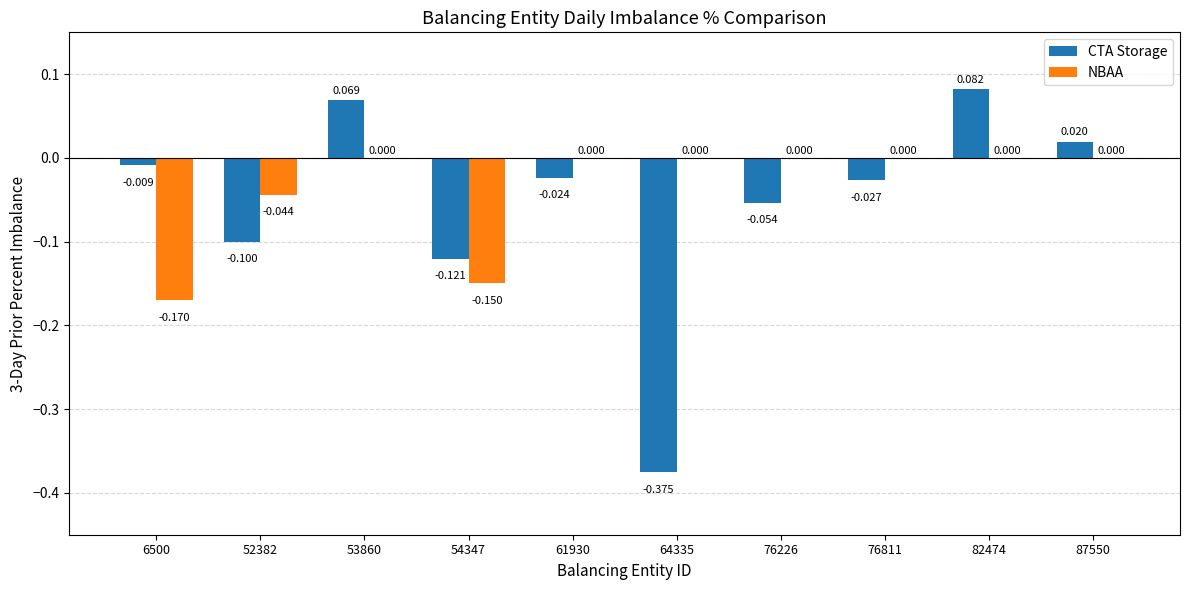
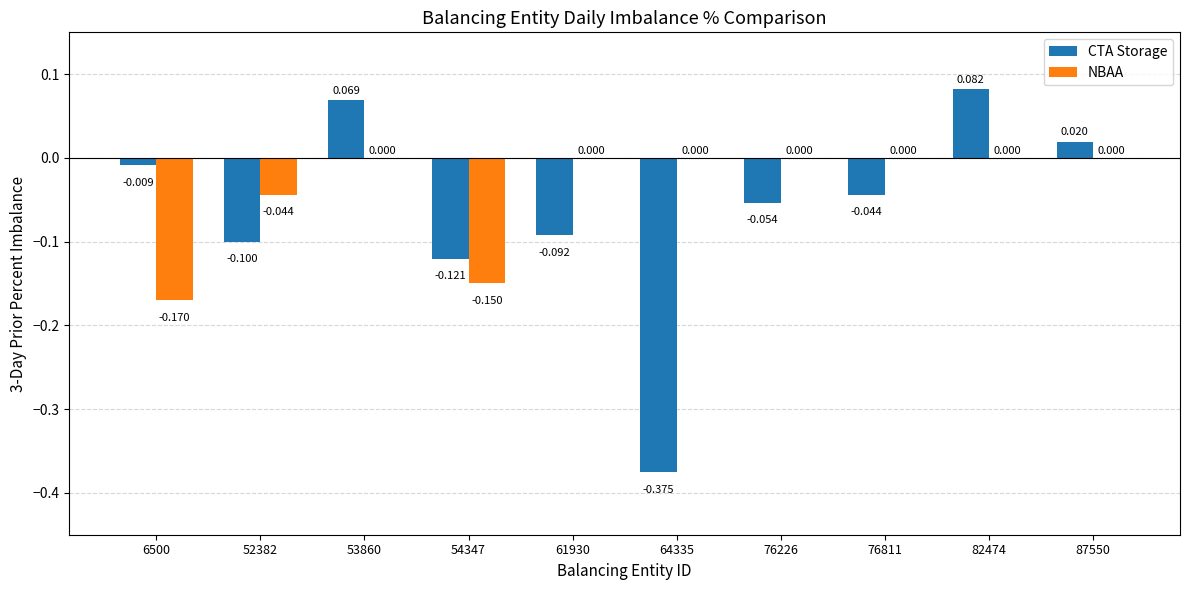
  {
    "CTA Storage": {
      "6500": -0.009,
      "52382": -0.100,
      "53860": 0.069,
      "54347": -0.121,
-     "61930": -0.024,
+     "61930": -0.092,
      "64335": -0.375,
      "76226": -0.054,
-     "76811": -0.027,
+     "76811": -0.044,
      "82474": 0.082,
      "87550": 0.020
    },
    "NBAA": {
      "6500": -0.170,
      "52382": -0.044,
      "53860": 0.000,
      "54347": -0.150,
      "61930": 0.000,
      "64335": 0.000,
      "76226": 0.000,
      "76811": 0.000,
      "82474": 0.000,
      "87550": 0.000
    }
  }
